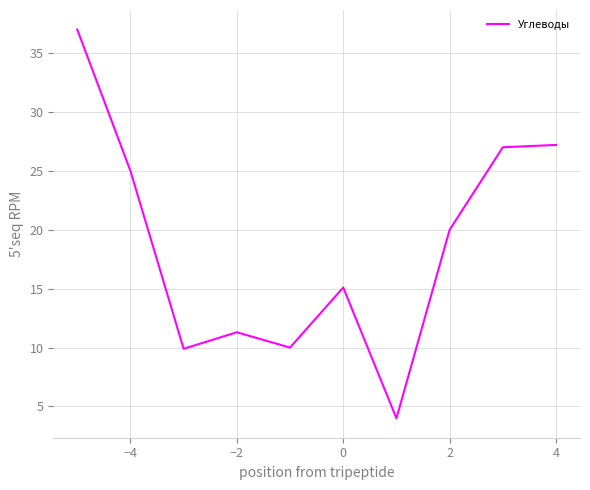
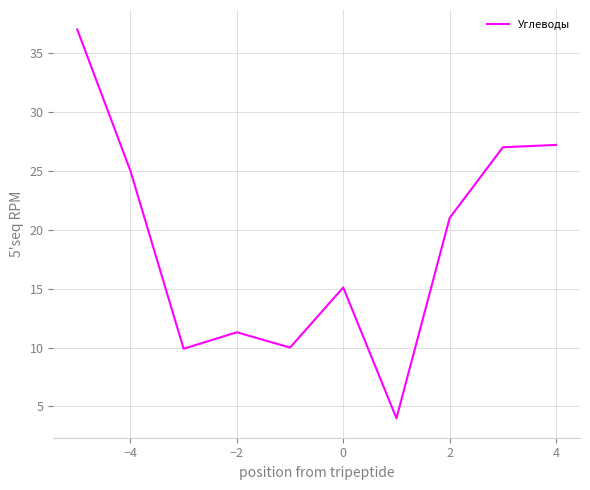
  {
    "−4": 25,
    "−2": 11.3,
    "0": 15,
-   "2": 20,
+   "2": 21,
    "4": 27
  }
